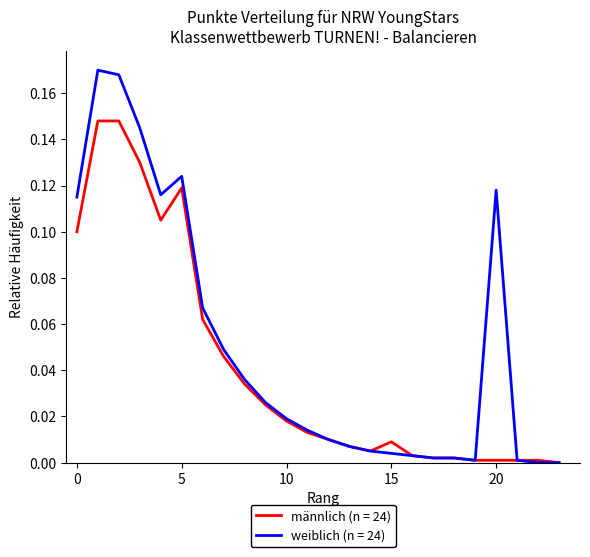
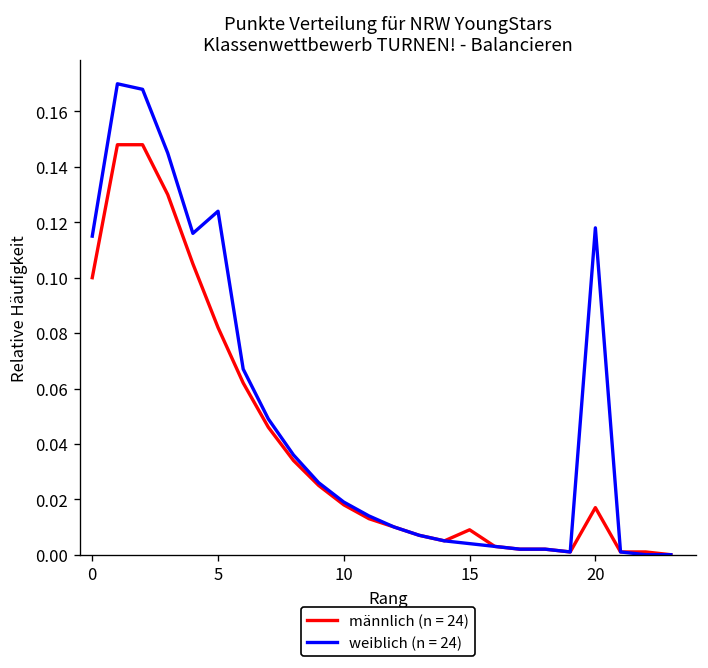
  {
    "männlich (n = 24)": {
      "0": 0.100,
-     "5": 0.119,
+     "5": 0.082,
      "15": 0.009,
-     "20": 0.001
+     "20": 0.017
    },
    "weiblich (n = 24)": {
      "0": 0.115,
      "5": 0.124,
      "15": 0.004,
      "20": 0.118
    }
  }
